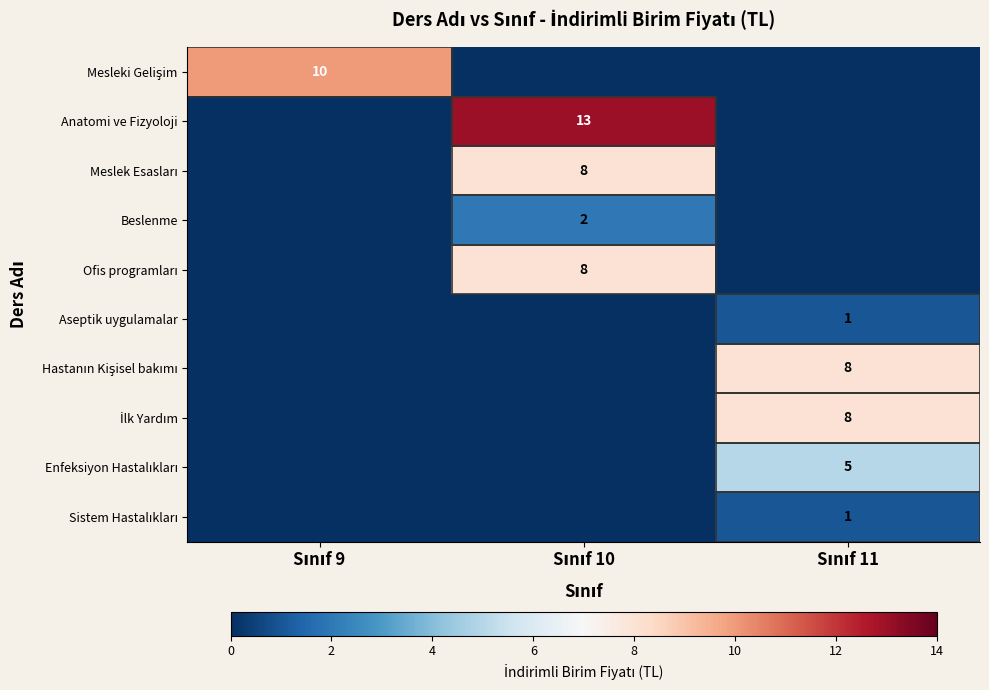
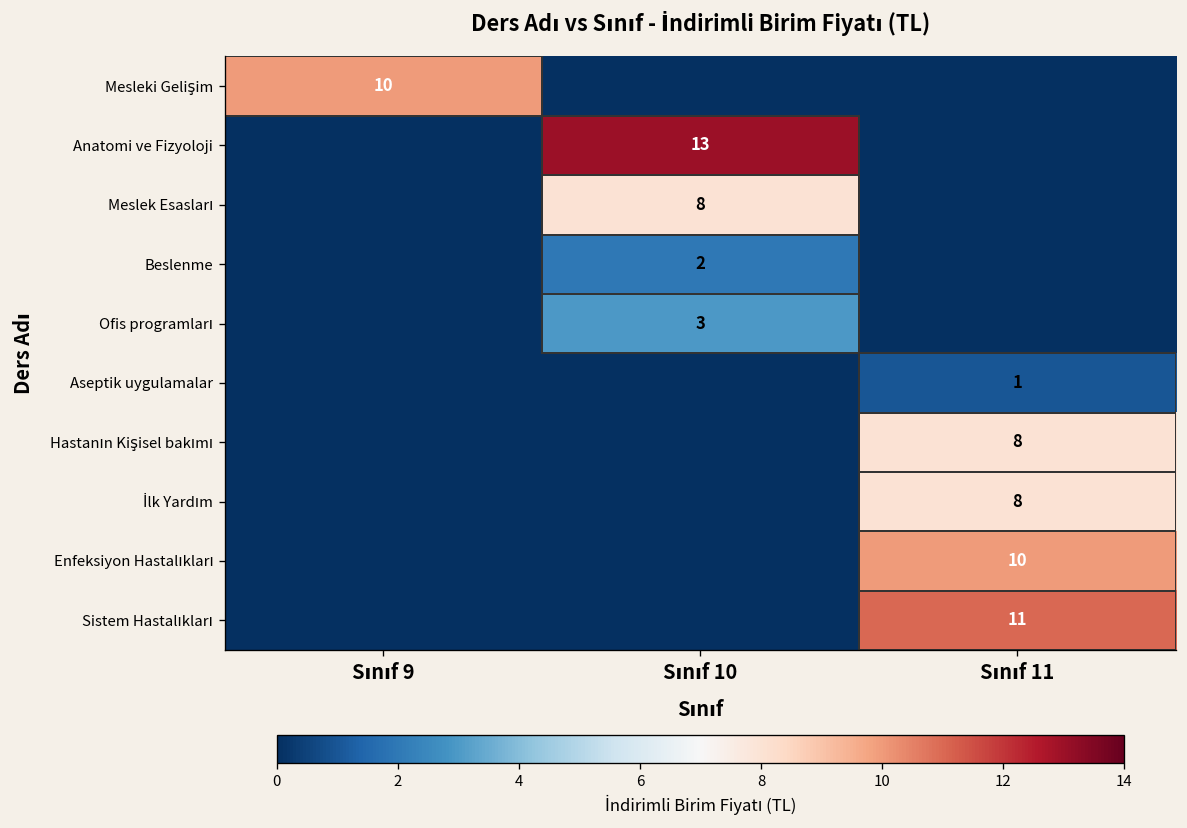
  {
    "Mesleki Gelişim": {
      "Sınıf 9": 10
    },
    "Anatomi ve Fizyoloji": {
      "Sınıf 10": 13
    },
    "Meslek Esasları": {
      "Sınıf 10": 8
    },
    "Beslenme": {
      "Sınıf 10": 2
    },
    "Ofis programları": {
-     "Sınıf 10": 8
+     "Sınıf 10": 3
    },
    "Aseptik uygulamalar": {
      "Sınıf 11": 1
    },
    "Hastanın Kişisel bakımı": {
      "Sınıf 11": 8
    },
    "İlk Yardım": {
      "Sınıf 11": 8
    },
    "Enfeksiyon Hastalıkları": {
-     "Sınıf 11": 5
+     "Sınıf 11": 10
    },
    "Sistem Hastalıkları": {
-     "Sınıf 11": 1
+     "Sınıf 11": 11
    }
  }
